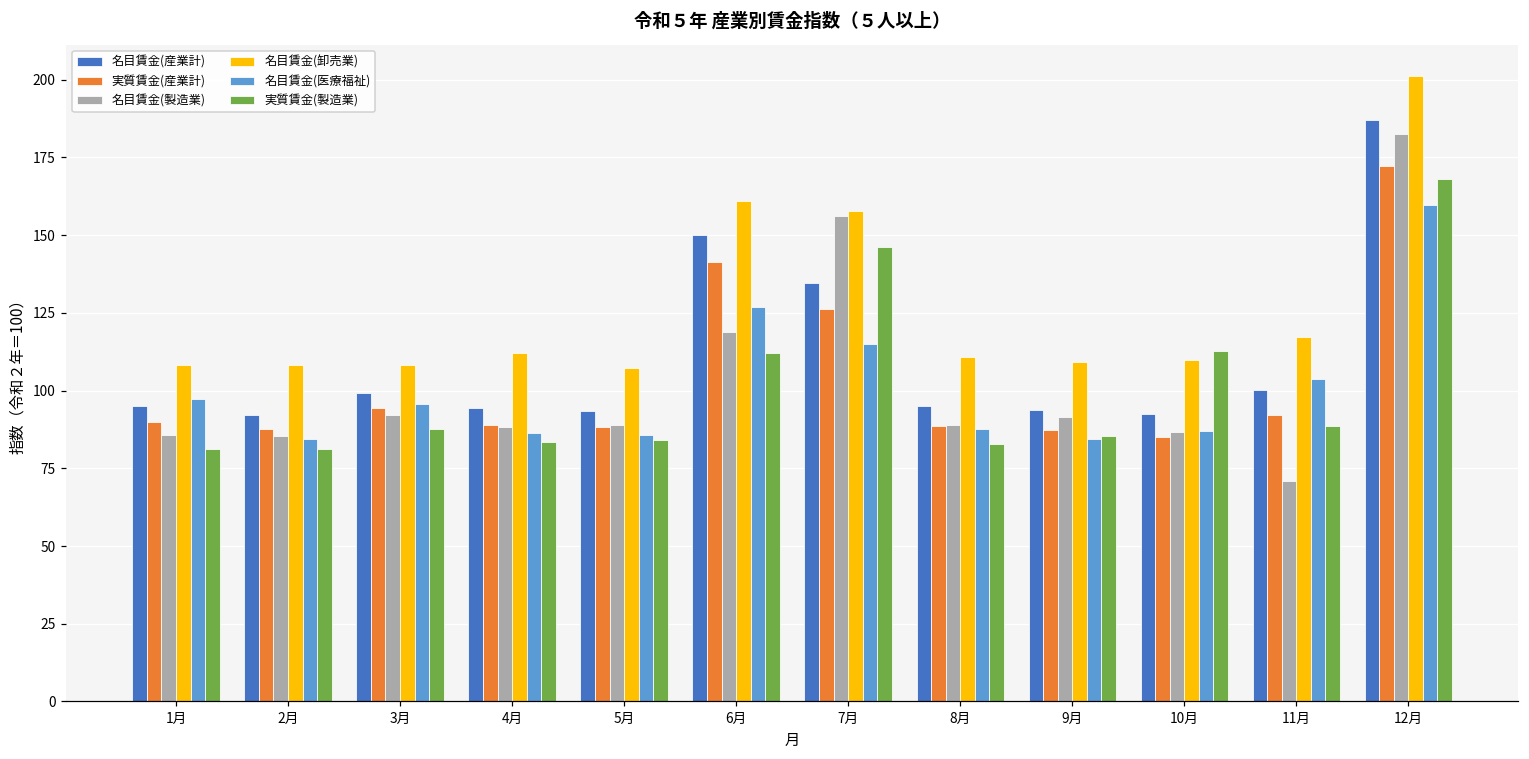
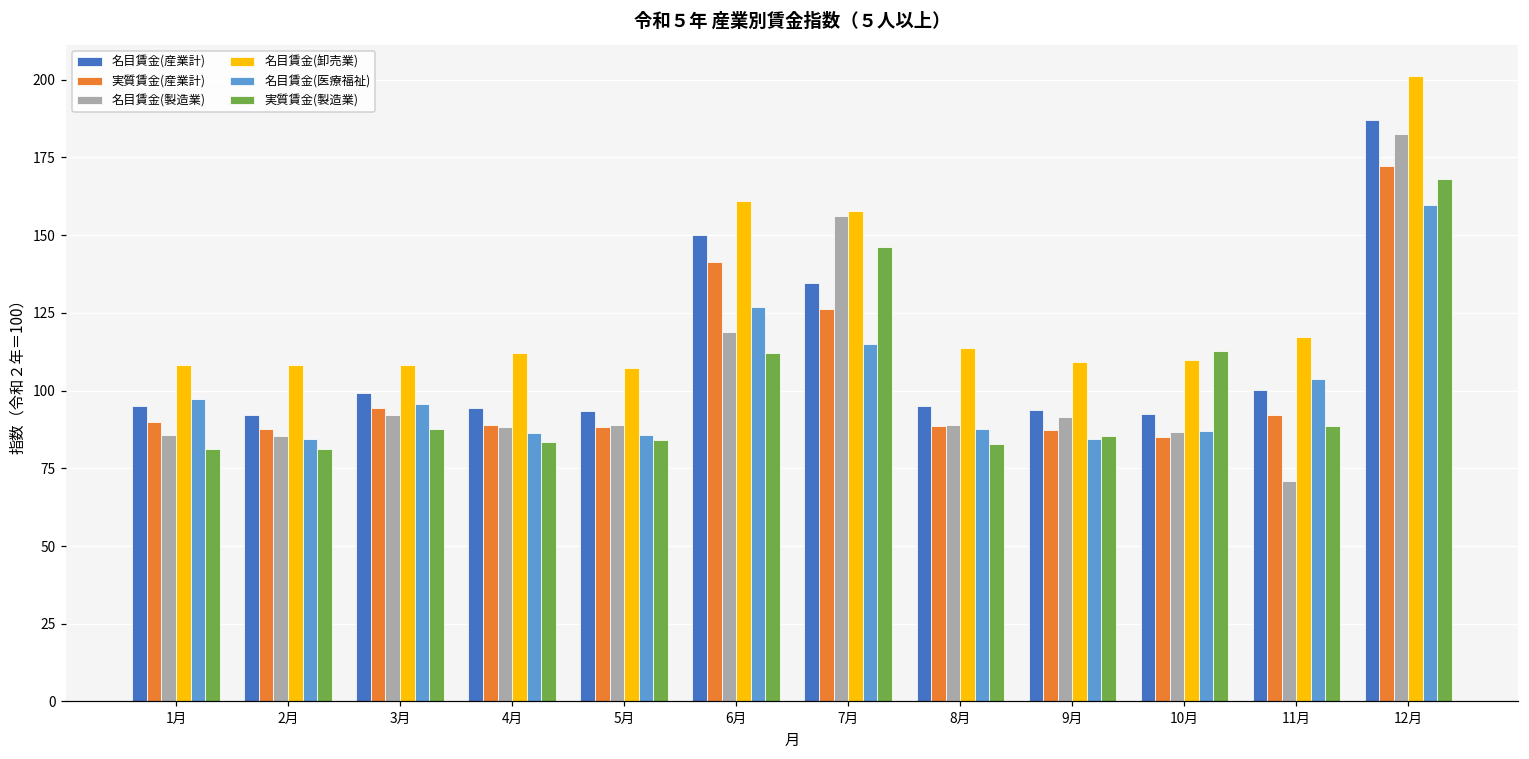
  {
    "実質賃金(産業計)": {
      "1月": 90,
      "2月": 88,
      "3月": 94,
      "4月": 89,
      "5月": 88,
      "6月": 141,
      "7月": 126,
      "8月": 89,
      "9月": 87,
      "10月": 85,
      "11月": 92,
      "12月": 172
    },
    "名目賃金(製造業)": {
      "1月": 86,
      "2月": 85,
      "3月": 92,
      "4月": 88,
      "5月": 89,
      "6月": 119,
      "7月": 156,
      "8月": 89,
      "9月": 92,
      "10月": 87,
      "11月": 71,
      "12月": 183
    },
    "名目賃金(卸売業)": {
      "1月": 108,
      "2月": 108,
      "3月": 108,
      "4月": 112,
      "5月": 107,
      "6月": 161,
      "7月": 158,
-     "8月": 111,
+     "8月": 114,
      "9月": 109,
      "10月": 110,
      "11月": 117,
      "12月": 201
    },
    "実質賃金(製造業)": {
      "1月": 81,
      "2月": 81,
      "3月": 88,
      "4月": 83,
      "5月": 84,
      "6月": 112,
      "7月": 146,
      "8月": 83,
      "9月": 85,
      "10月": 113,
      "11月": 89,
      "12月": 168
    }
  }
